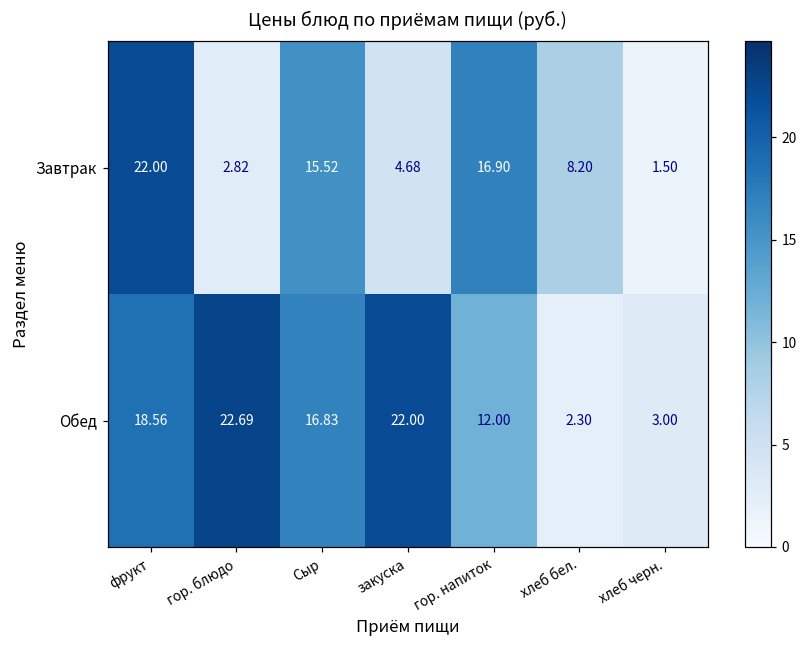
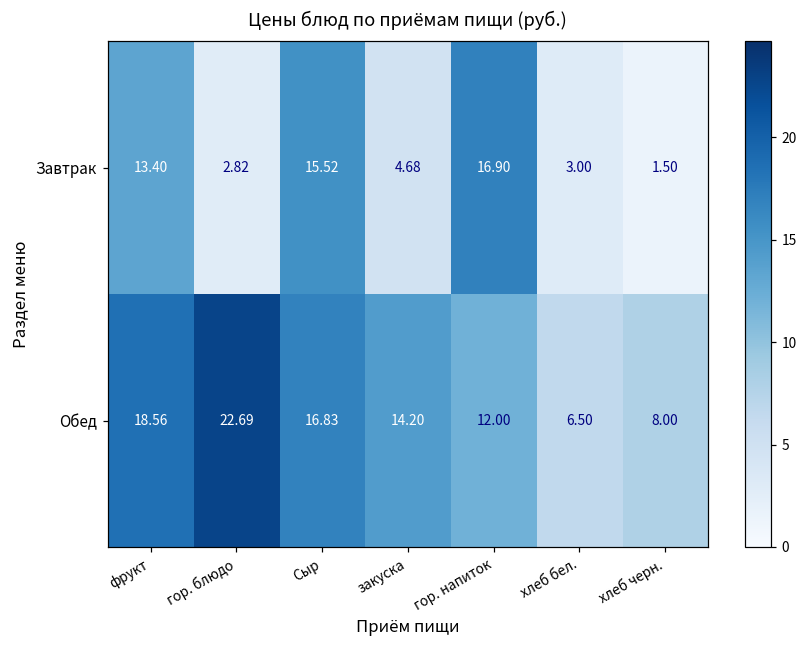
  {
    "Завтрак": {
-     "фрукт": 22.00,
+     "фрукт": 13.40,
      "гор. блюдо": 2.82,
      "Сыр": 15.52,
      "закуска": 4.68,
      "гор. напиток": 16.90,
-     "хлеб бел.": 8.20,
+     "хлеб бел.": 3.00,
      "хлеб черн.": 1.50
    },
    "Обед": {
      "фрукт": 18.56,
      "гор. блюдо": 22.69,
      "Сыр": 16.83,
-     "закуска": 22.00,
+     "закуска": 14.20,
      "гор. напиток": 12.00,
-     "хлеб бел.": 2.30,
-     "хлеб черн.": 3.00
+     "хлеб бел.": 6.50,
+     "хлеб черн.": 8.00
    }
  }
